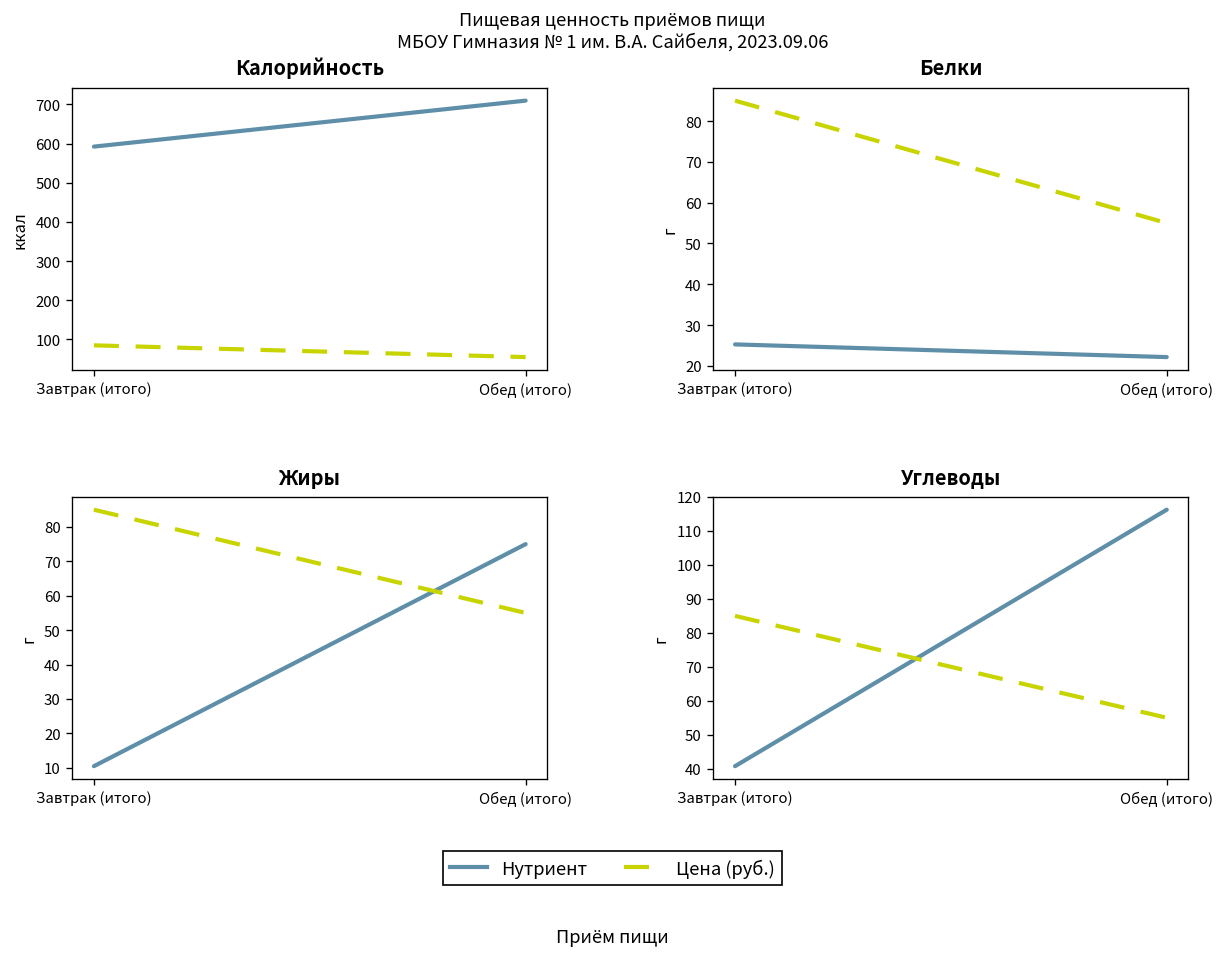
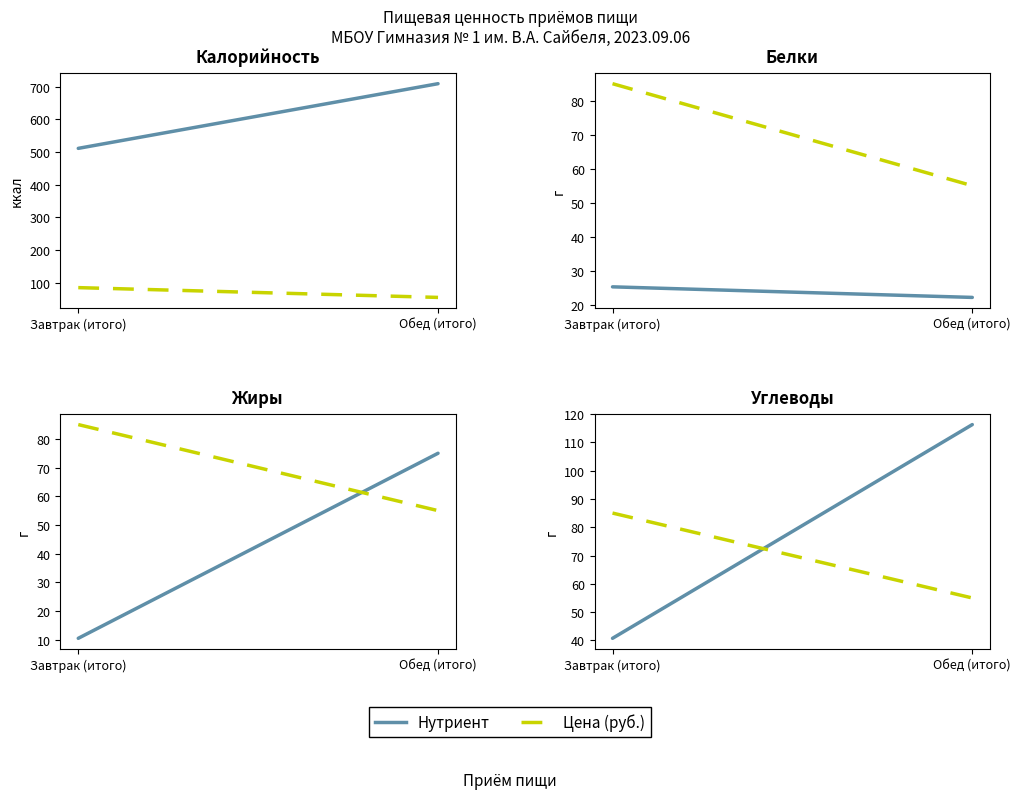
  {
    "Калорийность": {
      "Нутриент": {
-       "Завтрак (итого)": 590,
+       "Завтрак (итого)": 510,
        "Обед (итого)": 710
      }
    },
    "Белки": {
      "Нутриент": {
        "Завтрак (итого)": 25,
        "Обед (итого)": 22
      }
    },
    "Жиры": {
      "Нутриент": {
        "Завтрак (итого)": 10,
        "Обед (итого)": 75
      }
    },
    "Углеводы": {
      "Нутриент": {
        "Завтрак (итого)": 41,
        "Обед (итого)": 116
      }
    }
  }
